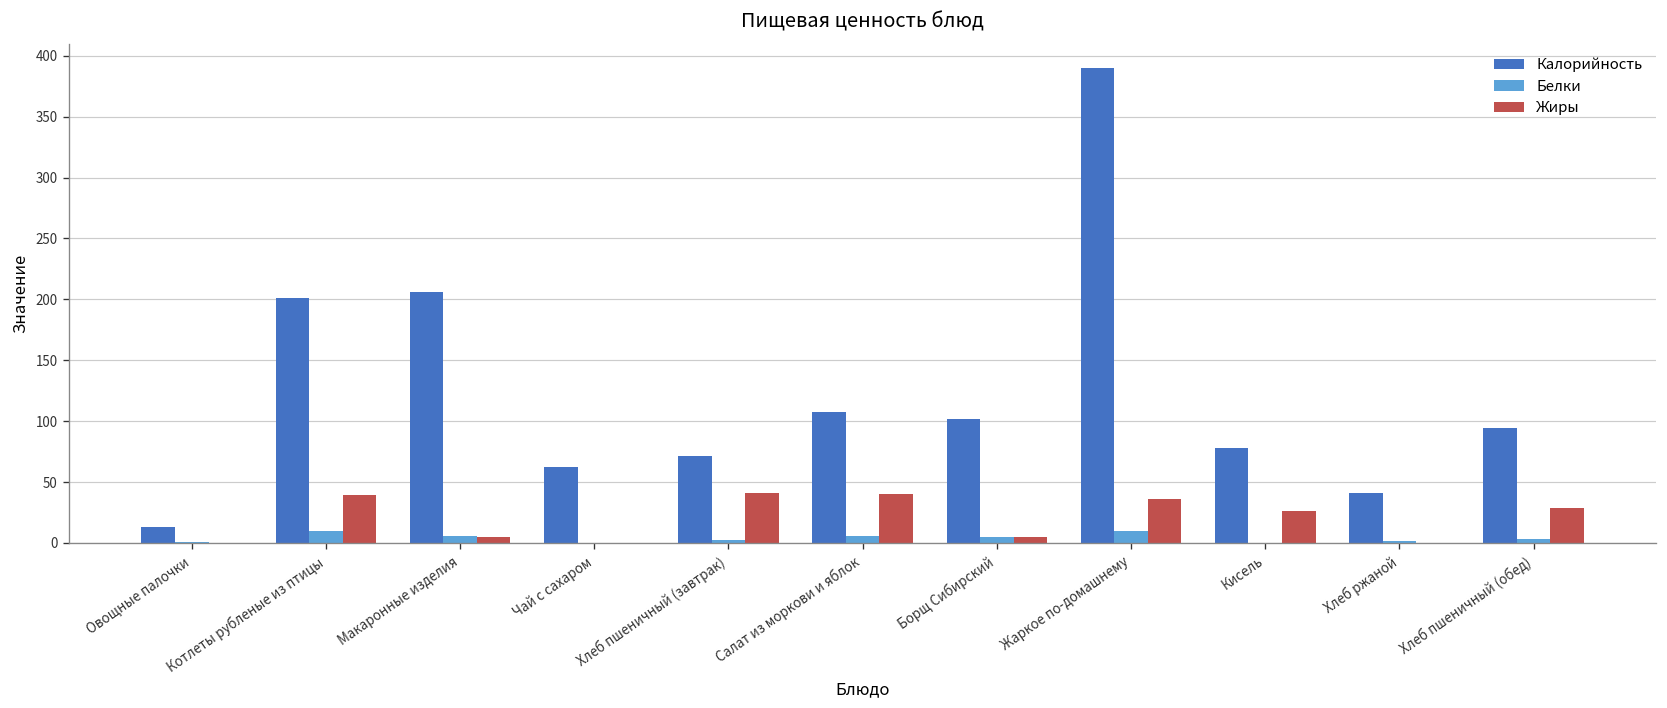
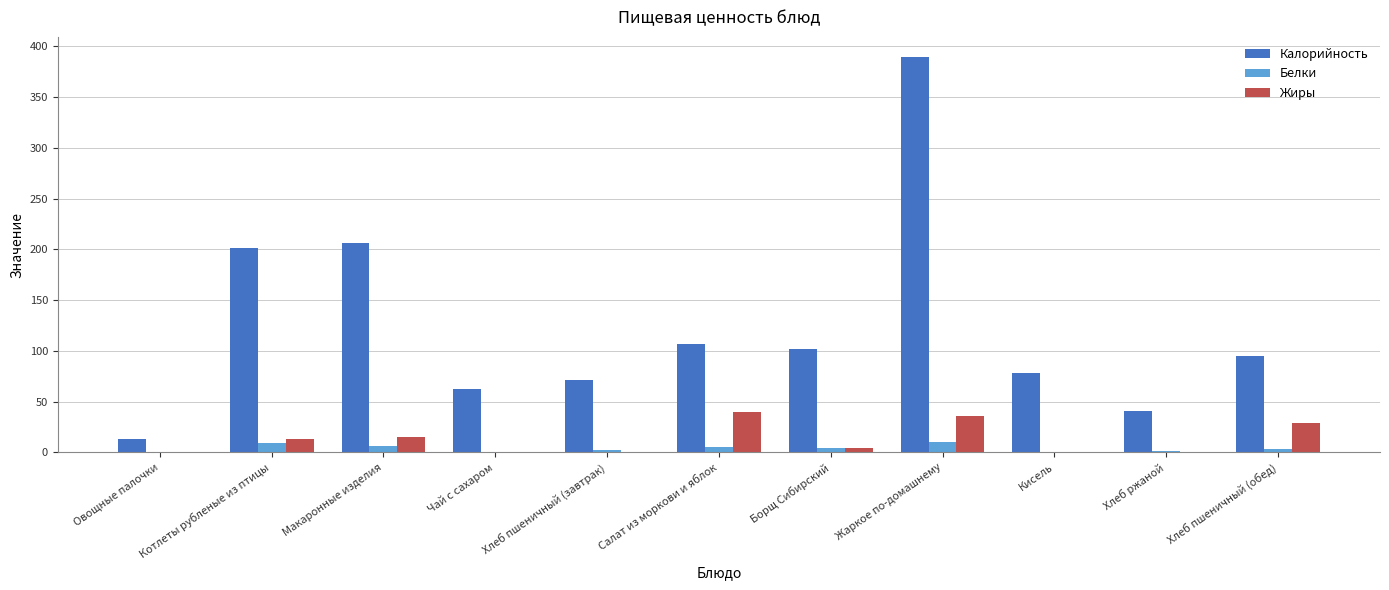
  {
    "Жиры": {
-     "Котлеты рубленые из птицы": 40,
-     "Макаронные изделия": 5,
+     "Котлеты рубленые из птицы": 13,
+     "Макаронные изделия": 15,
      "Чай с сахаром": 0,
-     "Хлеб пшеничный (завтрак)": 41,
+     "Хлеб пшеничный (завтрак)": 0,
      "Салат из моркови и яблок": 40,
      "Борщ Сибирский": 5,
      "Жаркое по-домашнему": 36,
-     "Кисель": 26,
+     "Кисель": 0,
      "Хлеб пшеничный (обед)": 29
    }
  }
